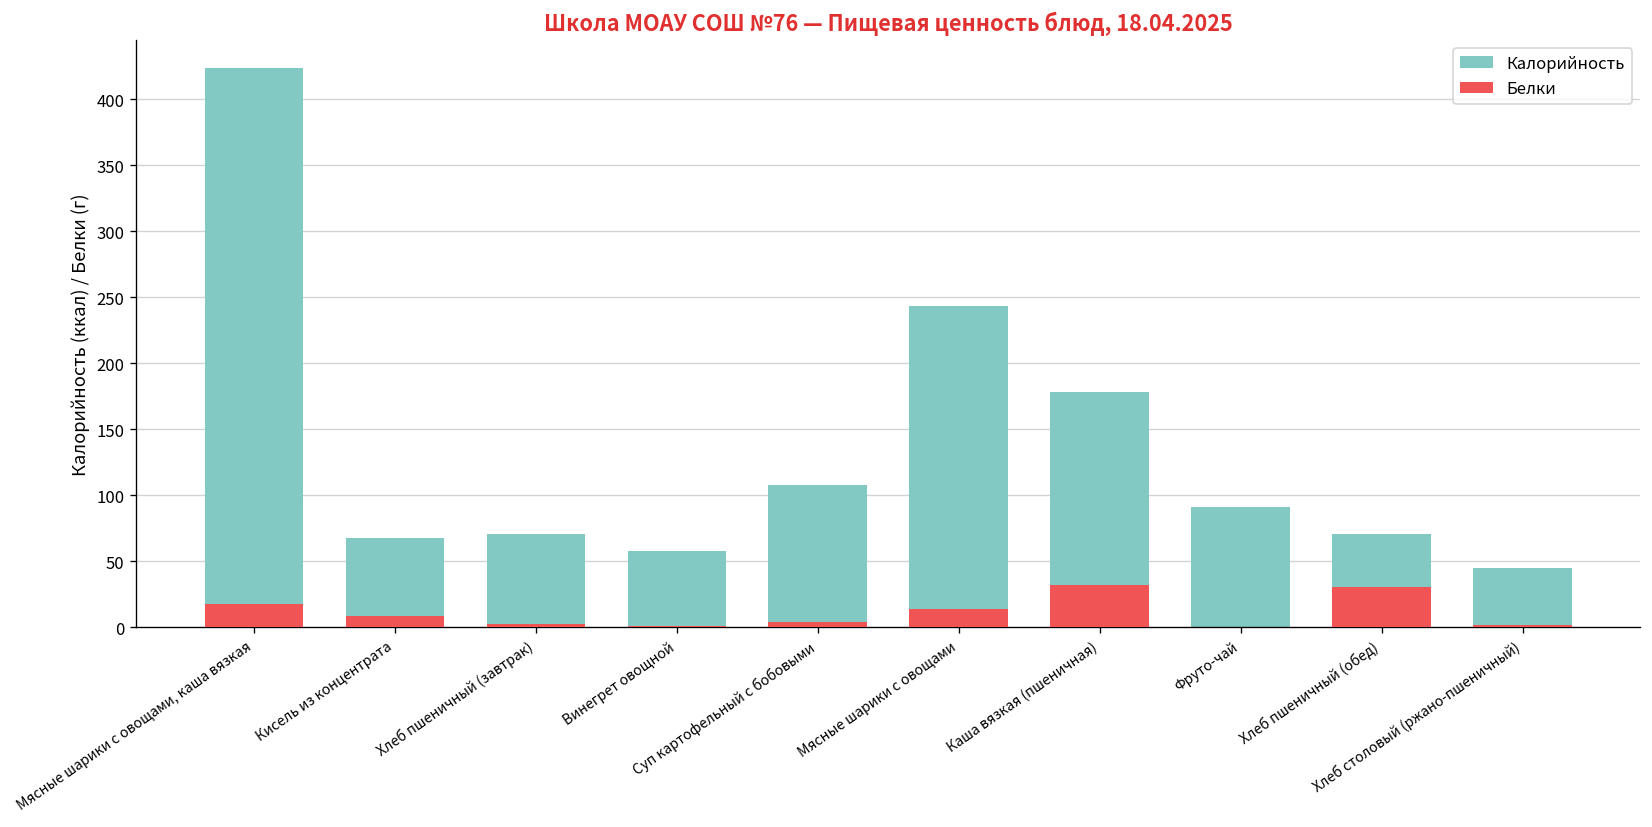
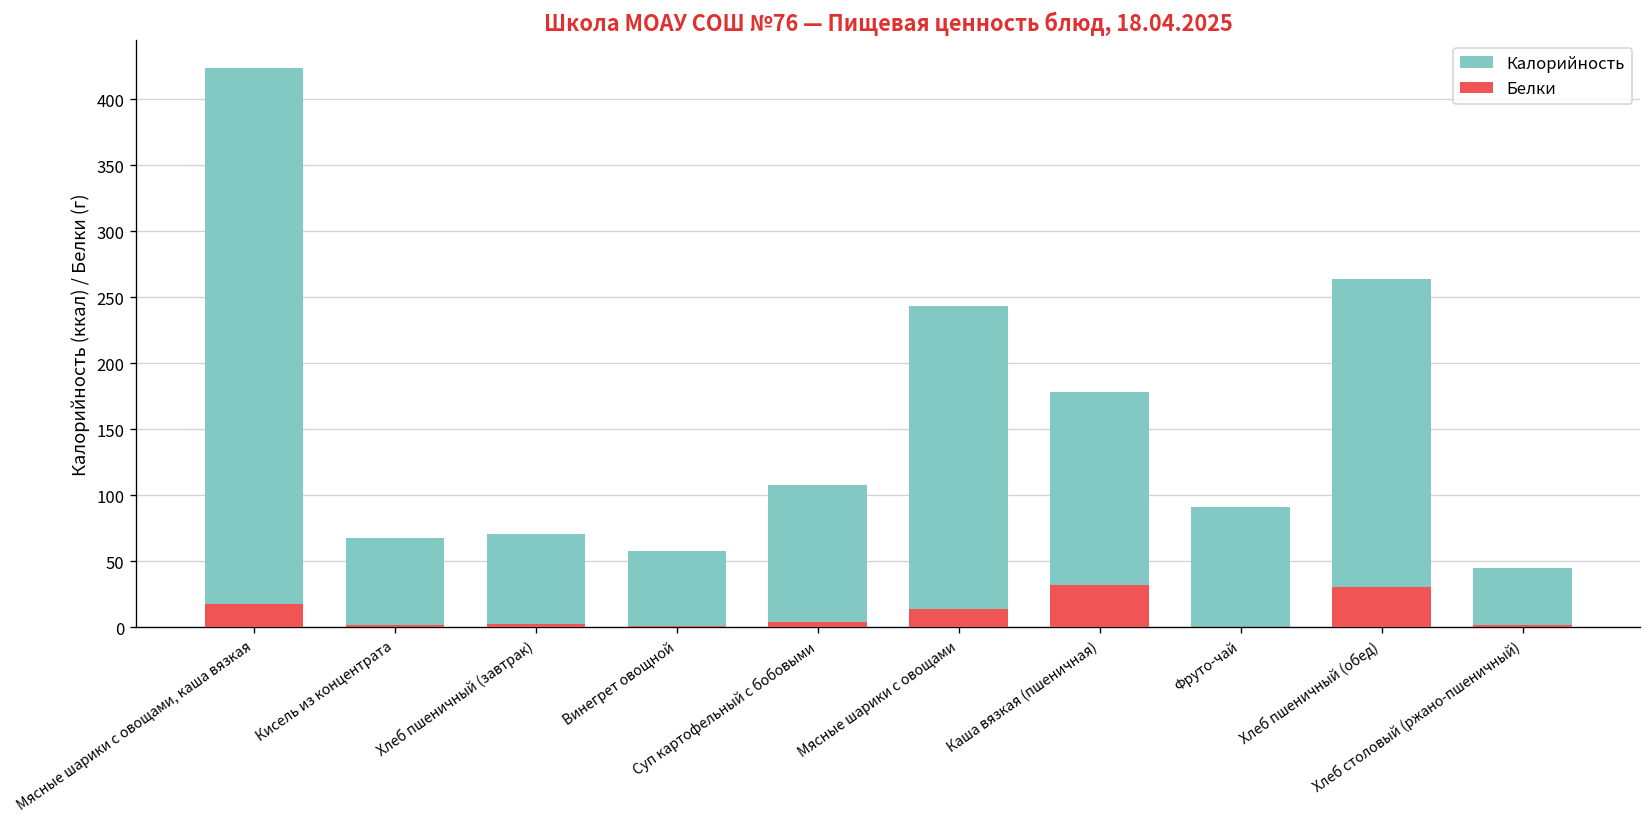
  {
    "Калорийность": {
      "Мясные шарики с овощами, каша вязкая": 423,
      "Кисель из концентрата": 68,
      "Хлеб пшеничный (завтрак)": 71,
      "Винегрет овощной": 58,
      "Суп картофельный с бобовыми": 108,
      "Мясные шарики с овощами": 243,
      "Каша вязкая (пшеничная)": 179,
      "Фруто-чай": 91,
-     "Хлеб пшеничный (обед)": 71,
+     "Хлеб пшеничный (обед)": 264,
      "Хлеб столовый (ржано-пшеничный)": 45
    },
    "Белки": {
-     "Кисель из концентрата": 9,
+     "Кисель из концентрата": 1,
      "Фруто-чай": 0
    }
  }
